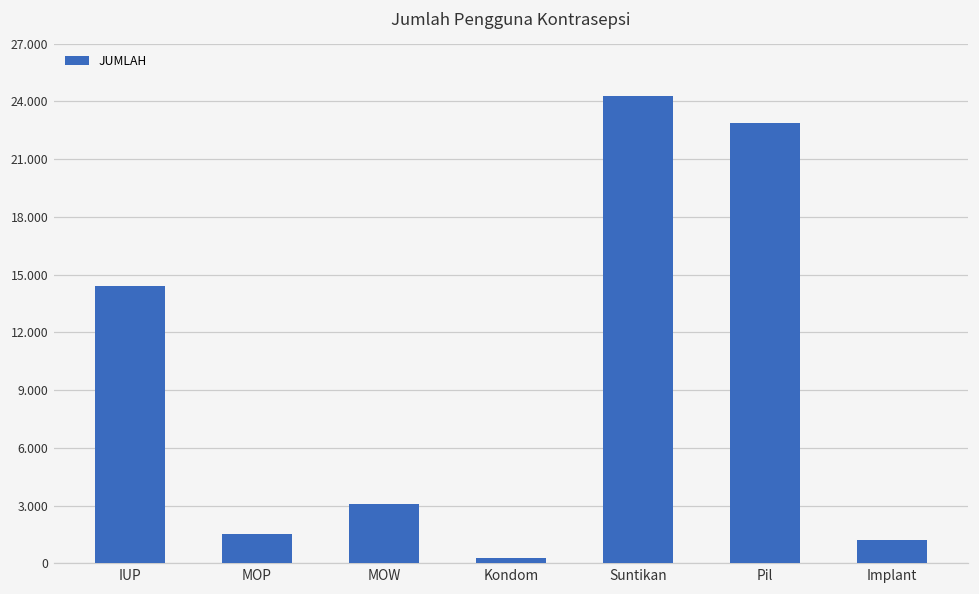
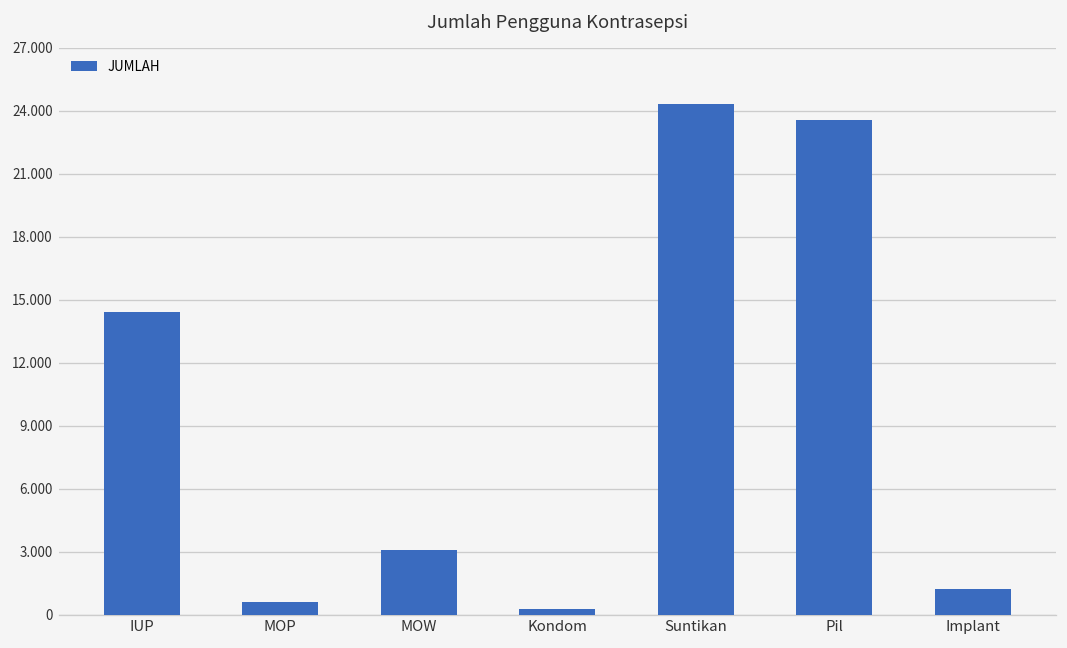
  {
    "IUP": 14.4,
-   "MOP": 1.5,
+   "MOP": 0.6,
    "MOW": 3.1,
    "Kondom": 0.3,
    "Suntikan": 24.3,
-   "Pil": 22.9,
+   "Pil": 23.6,
    "Implant": 1.2
  }
